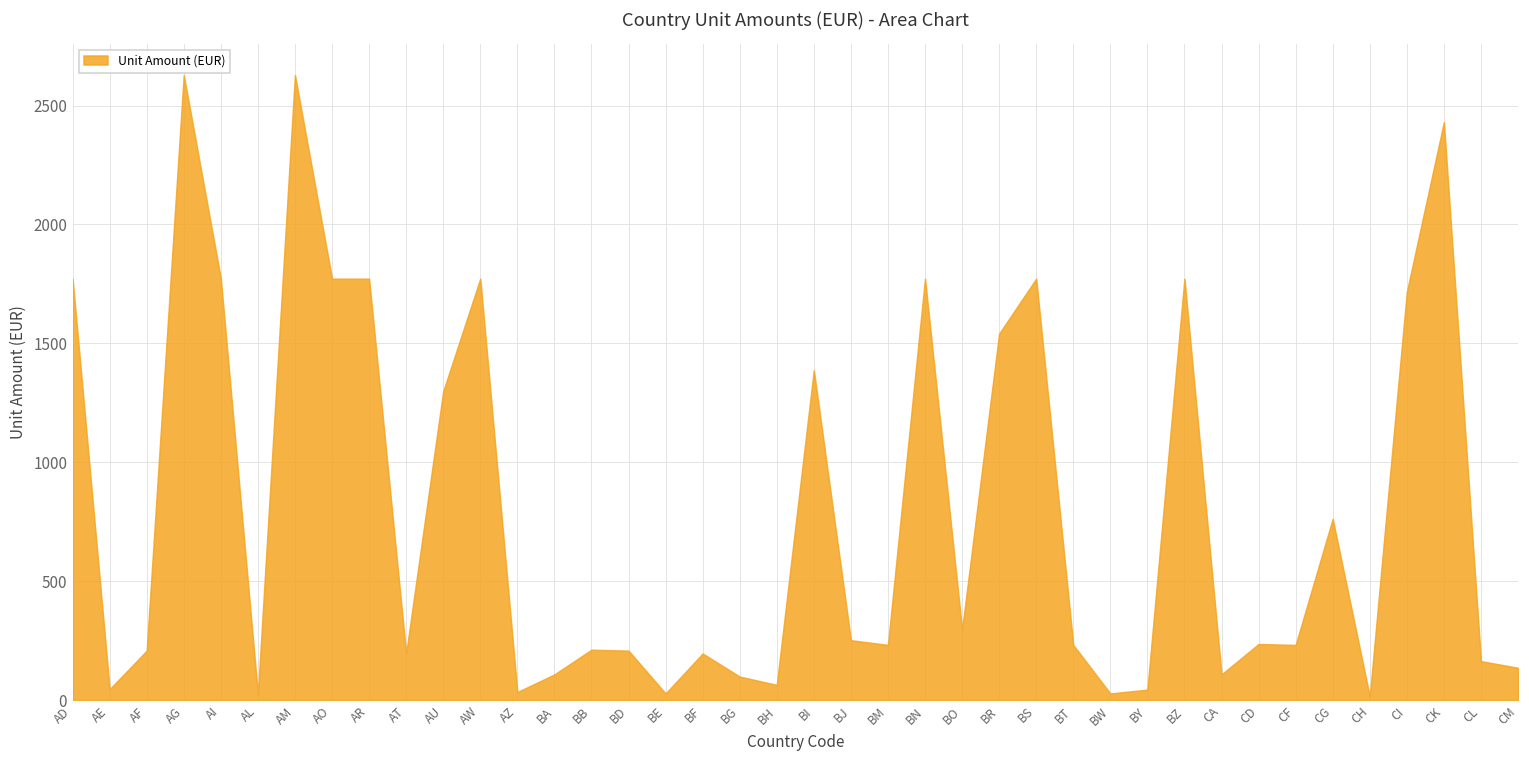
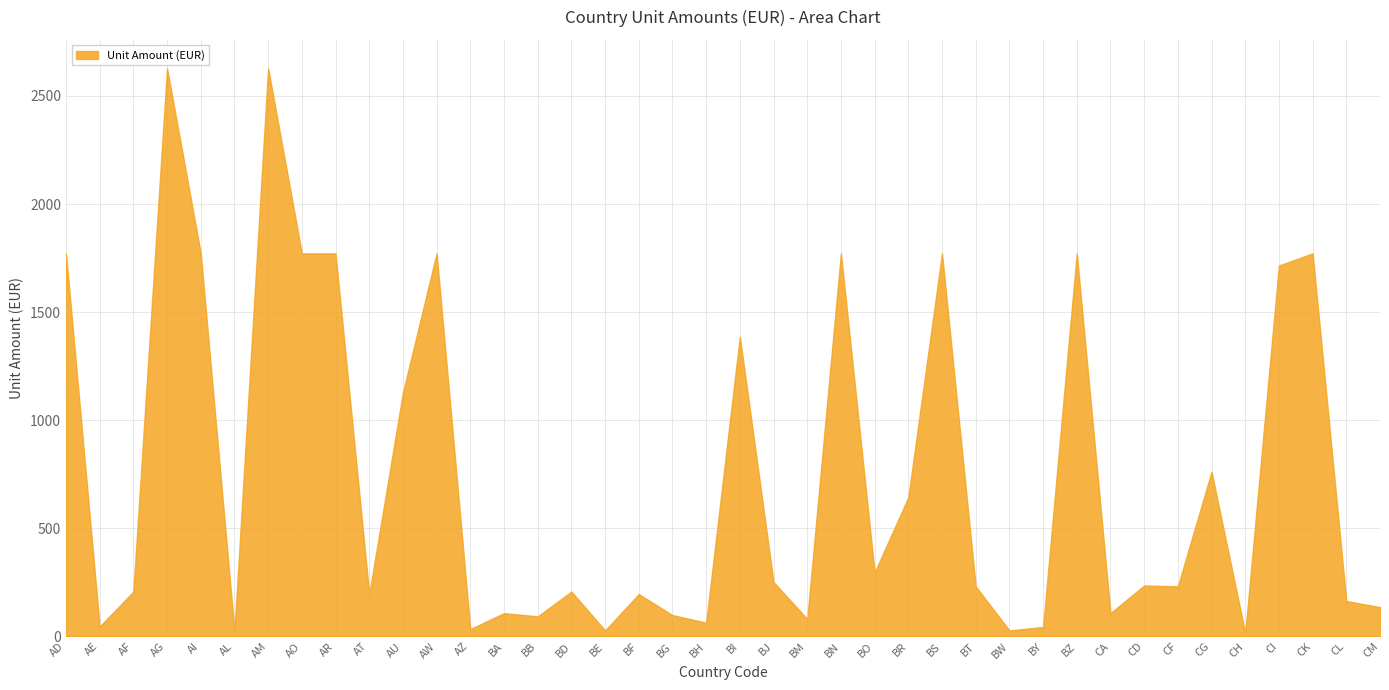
  {
    "AD": 1770,
    "AE": 50,
    "AF": 210,
    "AG": 2630,
    "AI": 1770,
    "AL": 20,
    "AM": 2630,
    "AO": 1770,
    "AR": 1770,
    "AT": 200,
-   "AU": 1300,
+   "AU": 1130,
    "AW": 1770,
    "AZ": 30,
    "BA": 110,
-   "BB": 210,
+   "BB": 90,
    "BD": 210,
    "BE": 30,
    "BF": 200,
    "BG": 100,
    "BH": 60,
    "BI": 1390,
    "BJ": 250,
-   "BM": 230,
+   "BM": 80,
    "BN": 1770,
    "BO": 300,
-   "BR": 1540,
+   "BR": 640,
    "BS": 1770,
    "BT": 230,
    "BW": 30,
    "BY": 40,
    "BZ": 1770,
    "CA": 110,
    "CD": 240,
    "CF": 230,
    "CG": 760,
    "CH": 20,
    "CI": 1720,
-   "CK": 2430,
+   "CK": 1770,
    "CL": 160,
    "CM": 140
  }
